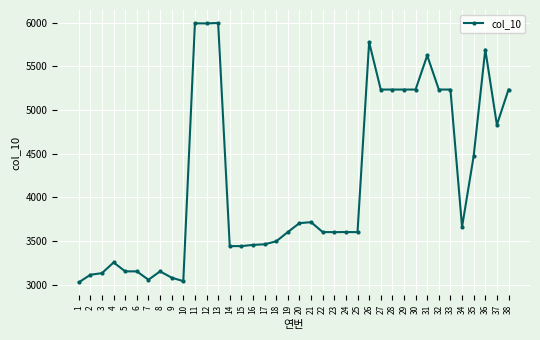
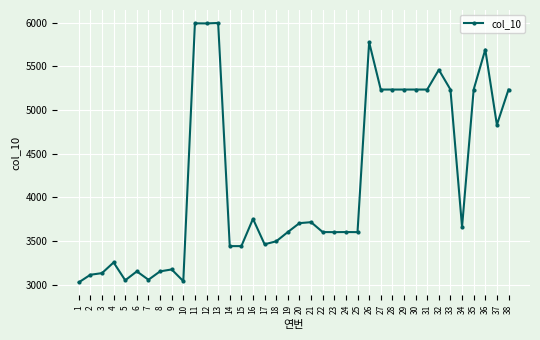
  {
    "1": 3000,
    "2": 3100,
    "3": 3100,
    "4": 3300,
-   "5": 3200,
+   "5": 3100,
    "6": 3200,
    "7": 3100,
    "8": 3200,
-   "9": 3100,
+   "9": 3200,
    "10": 3000,
    "11": 6000,
    "12": 6000,
    "13": 6000,
    "14": 3400,
    "15": 3400,
-   "16": 3500,
+   "16": 3800,
    "17": 3500,
    "18": 3500,
    "19": 3600,
    "20": 3700,
    "21": 3700,
    "22": 3600,
    "23": 3600,
    "24": 3600,
    "25": 3600,
    "26": 5800,
    "27": 5200,
    "28": 5200,
    "29": 5200,
    "30": 5200,
-   "31": 5600,
-   "32": 5200,
+   "31": 5200,
+   "32": 5500,
    "33": 5200,
    "34": 3700,
-   "35": 4500,
+   "35": 5200,
    "36": 5700,
    "37": 4800,
    "38": 5200
  }
